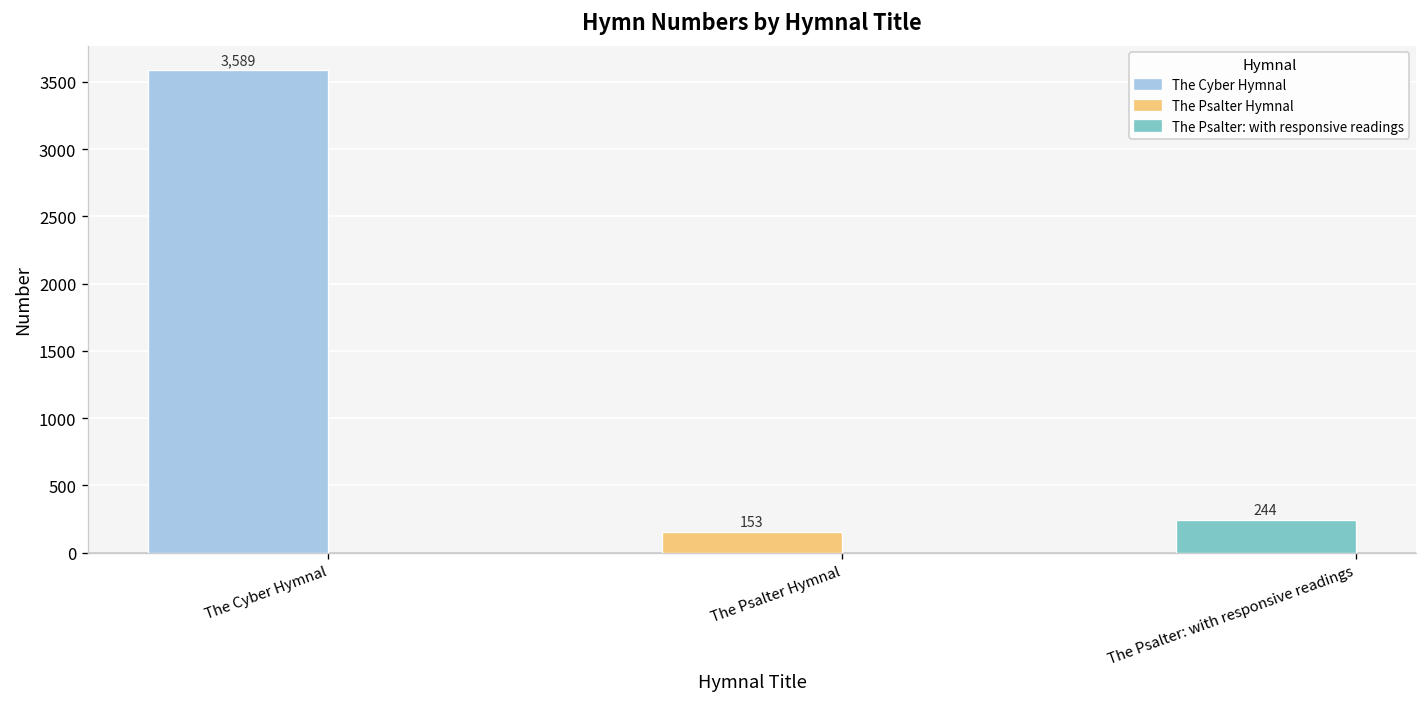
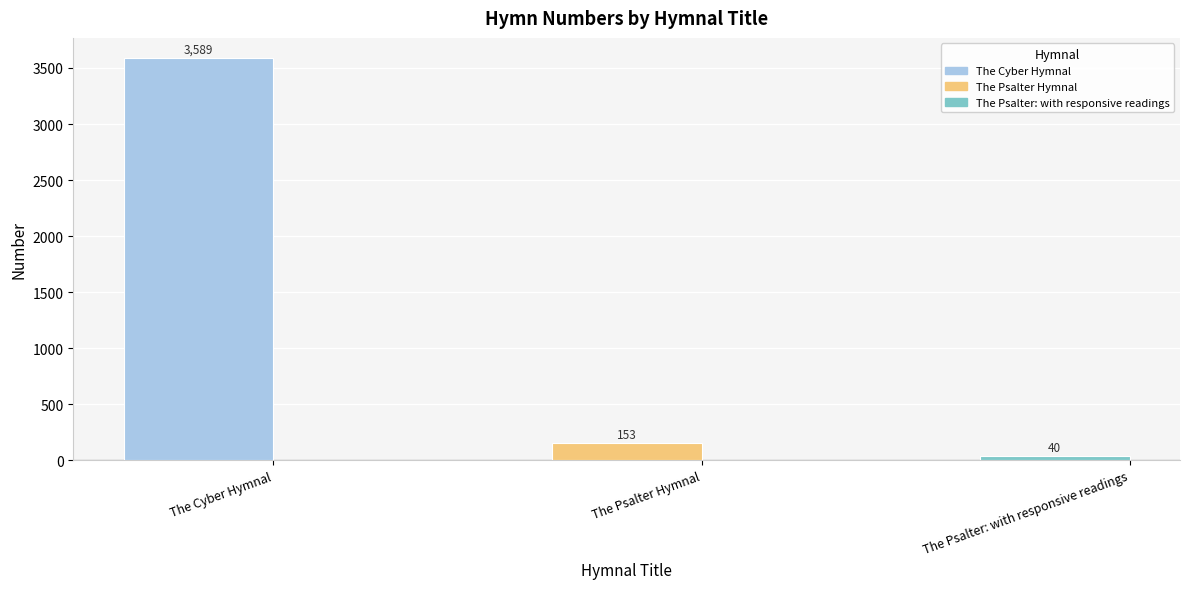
  {
    "The Cyber Hymnal": "3,589",
    "The Psalter Hymnal": "153",
-   "The Psalter: with responsive readings": "244"
+   "The Psalter: with responsive readings": "40"
  }
